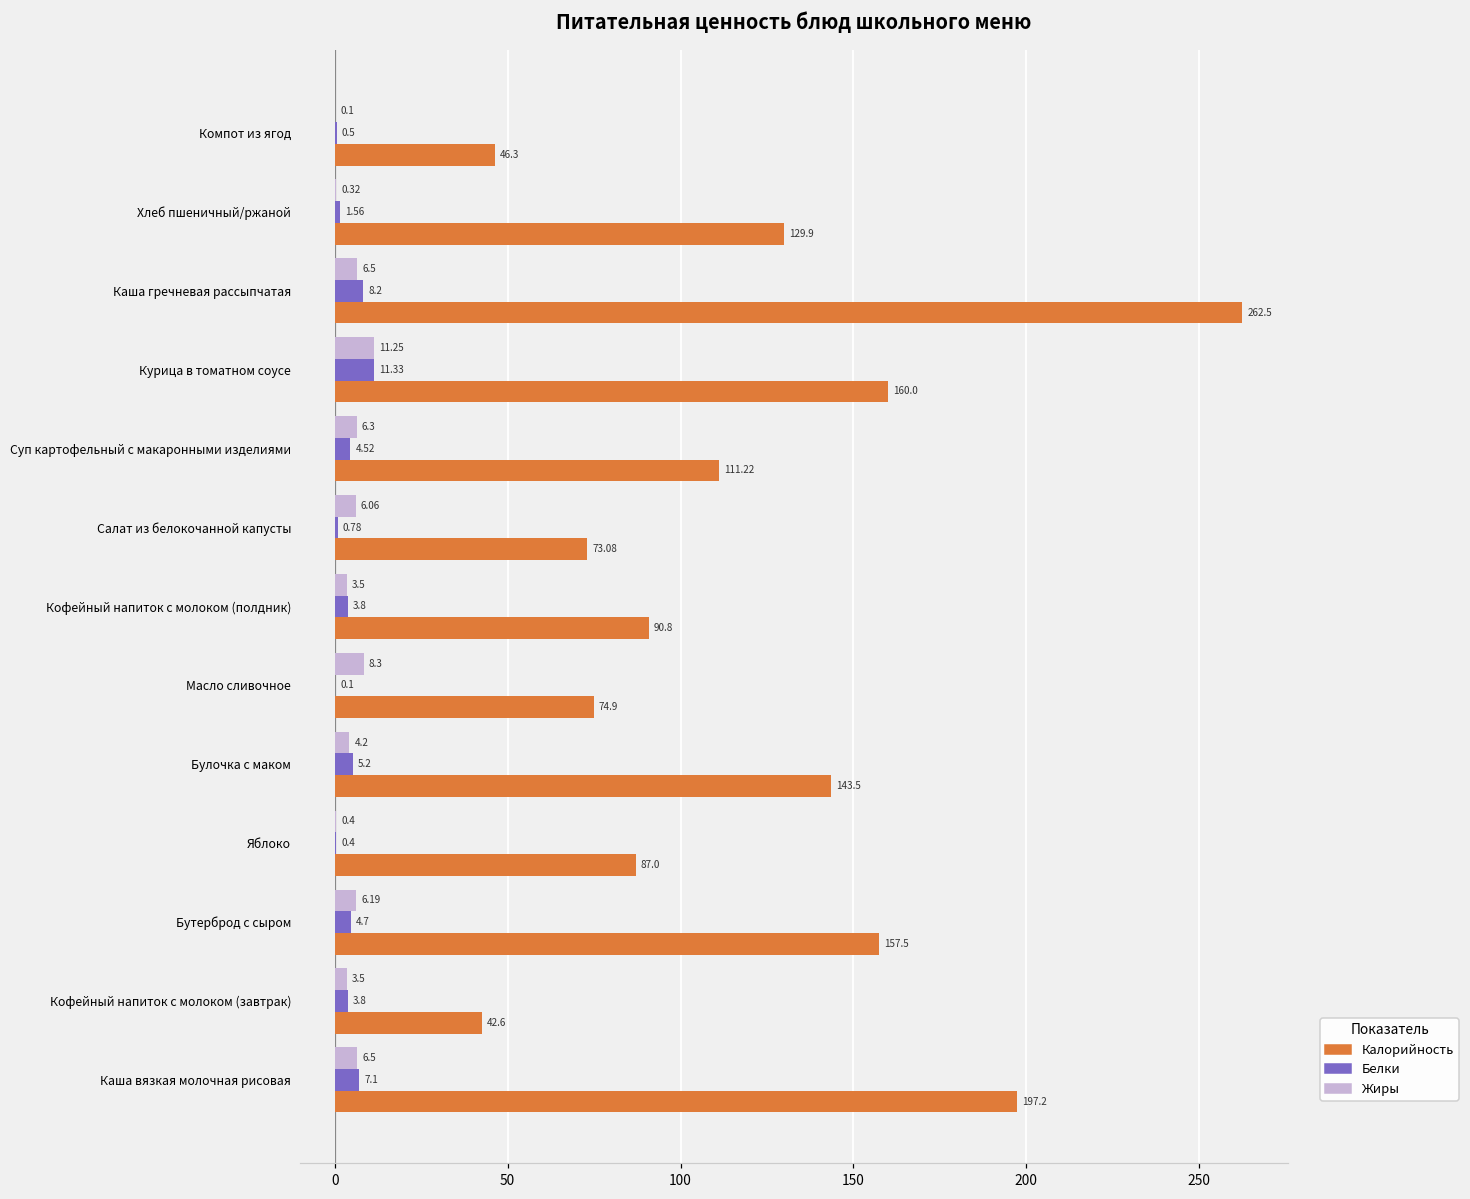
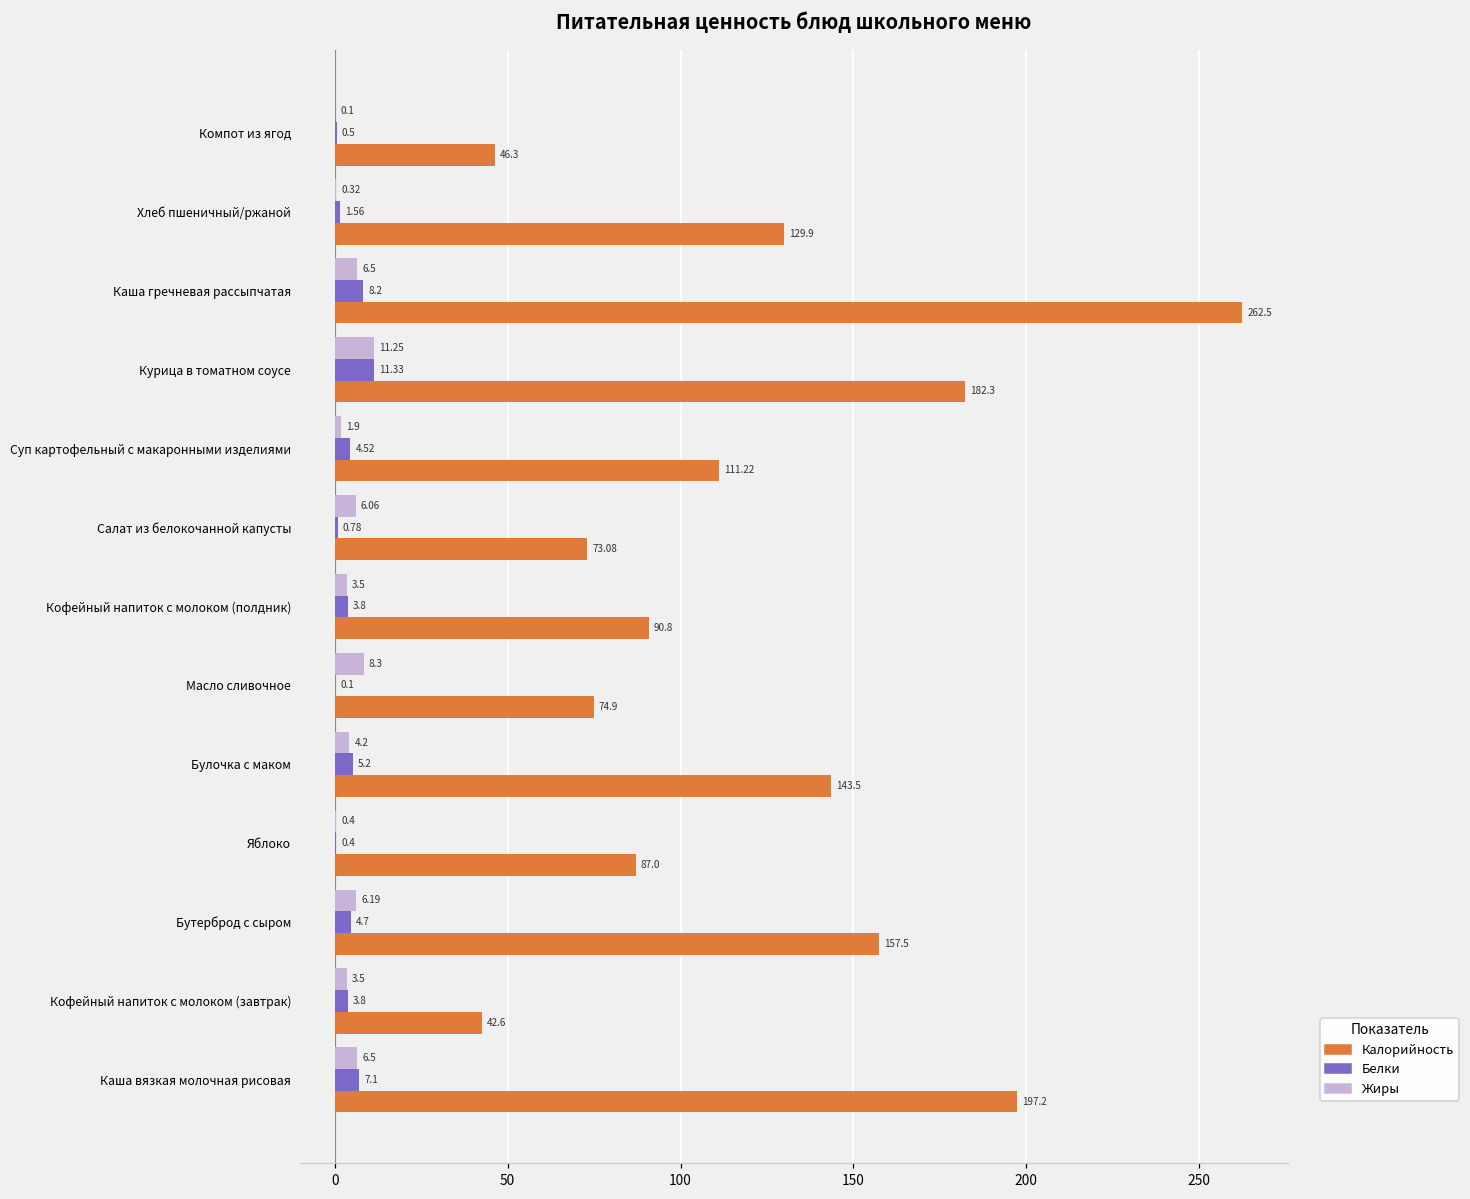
  {
    "Калорийность": {
      "Компот из ягод": 46.3,
      "Хлеб пшеничный/ржаной": 129.9,
      "Каша гречневая рассыпчатая": 262.5,
-     "Курица в томатном соусе": 160.0,
+     "Курица в томатном соусе": 182.3,
      "Суп картофельный с макаронными изделиями": 111.22,
      "Салат из белокочанной капусты": 73.08,
      "Кофейный напиток с молоком (полдник)": 90.8,
      "Масло сливочное": 74.9,
      "Булочка с маком": 143.5,
      "Яблоко": 87.0,
      "Бутерброд с сыром": 157.5,
      "Кофейный напиток с молоком (завтрак)": 42.6,
      "Каша вязкая молочная рисовая": 197.2
    },
    "Белки": {
      "Компот из ягод": 0.5,
      "Хлеб пшеничный/ржаной": 1.56,
      "Каша гречневая рассыпчатая": 8.2,
      "Курица в томатном соусе": 11.33,
      "Суп картофельный с макаронными изделиями": 4.52,
      "Салат из белокочанной капусты": 0.78,
      "Кофейный напиток с молоком (полдник)": 3.8,
      "Масло сливочное": 0.1,
      "Булочка с маком": 5.2,
      "Яблоко": 0.4,
      "Бутерброд с сыром": 4.7,
      "Кофейный напиток с молоком (завтрак)": 3.8,
      "Каша вязкая молочная рисовая": 7.1
    },
    "Жиры": {
      "Компот из ягод": 0.1,
      "Хлеб пшеничный/ржаной": 0.32,
      "Каша гречневая рассыпчатая": 6.5,
      "Курица в томатном соусе": 11.25,
-     "Суп картофельный с макаронными изделиями": 6.3,
+     "Суп картофельный с макаронными изделиями": 1.9,
      "Салат из белокочанной капусты": 6.06,
      "Кофейный напиток с молоком (полдник)": 3.5,
      "Масло сливочное": 8.3,
      "Булочка с маком": 4.2,
      "Яблоко": 0.4,
      "Бутерброд с сыром": 6.19,
      "Кофейный напиток с молоком (завтрак)": 3.5,
      "Каша вязкая молочная рисовая": 6.5
    }
  }
